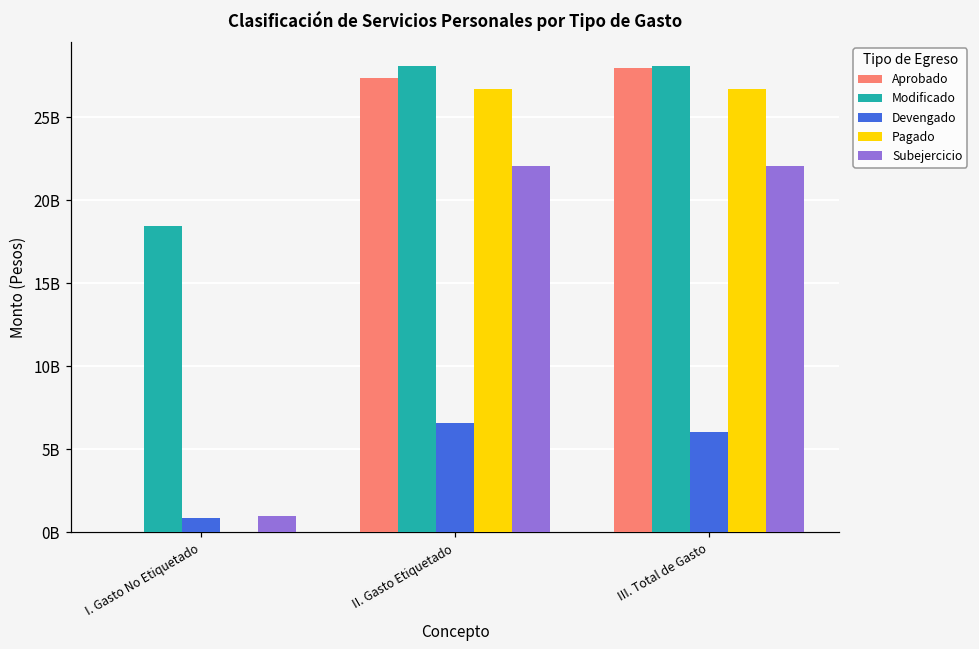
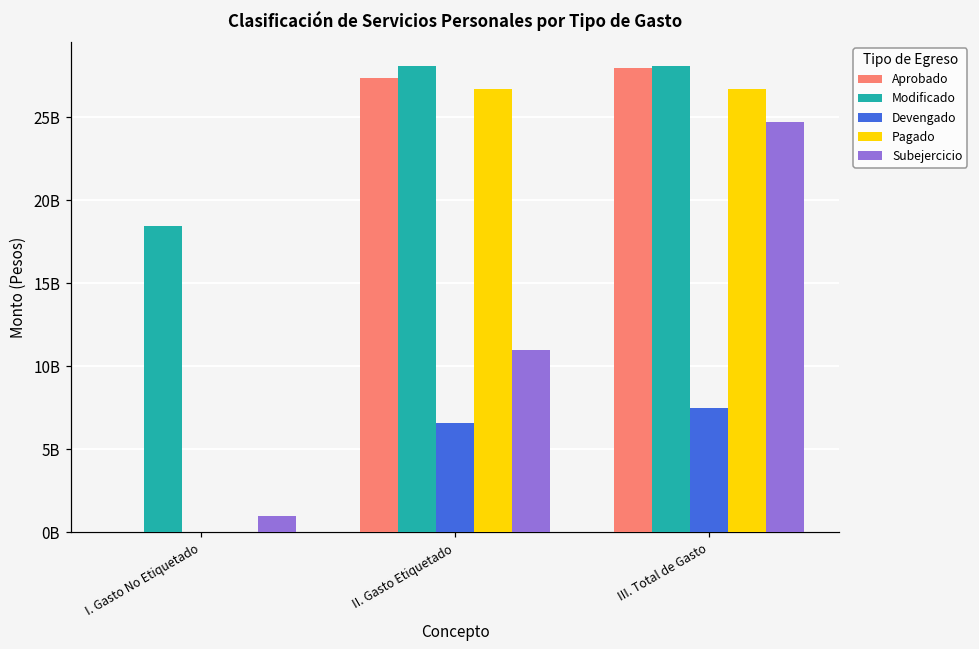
  {
    "Aprobado": {
      "I. Gasto No Etiquetado": 0,
      "II. Gasto Etiquetado": 27300000000,
      "III. Total de Gasto": 28000000000
    },
    "Modificado": {
      "I. Gasto No Etiquetado": 18400000000,
      "II. Gasto Etiquetado": 28100000000,
      "III. Total de Gasto": 28100000000
    },
    "Devengado": {
-     "I. Gasto No Etiquetado": 800000000,
+     "I. Gasto No Etiquetado": 0,
      "II. Gasto Etiquetado": 6600000000,
-     "III. Total de Gasto": 6000000000
+     "III. Total de Gasto": 7500000000
    },
    "Pagado": {
      "I. Gasto No Etiquetado": 0,
      "II. Gasto Etiquetado": 26700000000,
      "III. Total de Gasto": 26700000000
    },
    "Subejercicio": {
      "I. Gasto No Etiquetado": 1000000000,
-     "II. Gasto Etiquetado": 22100000000,
-     "III. Total de Gasto": 22100000000
+     "II. Gasto Etiquetado": 11000000000,
+     "III. Total de Gasto": 24700000000
    }
  }
